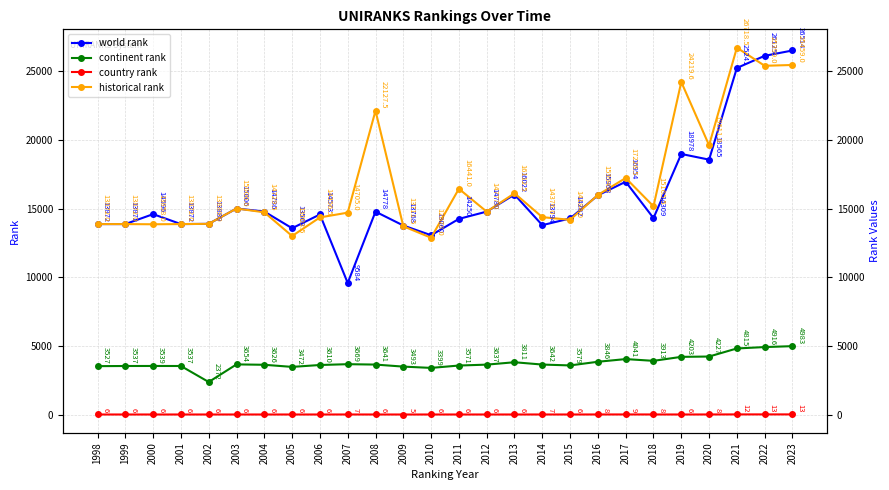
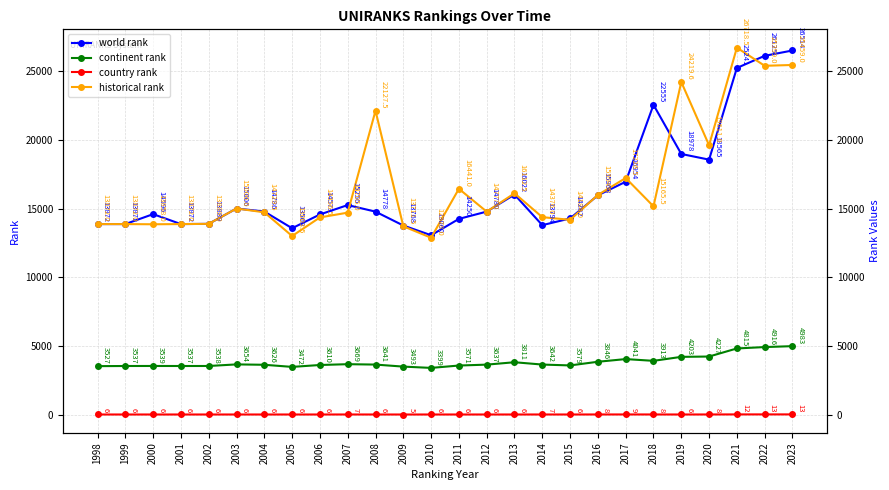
  {
    "world rank": {
-     "2007": 9584,
+     "2007": 15256,
      "2008": 14778,
      "2011": 14250,
-     "2018": 14309,
+     "2018": 22555,
      "2019": 18978,
      "2021": 25241
    },
    "continent rank": {
      "1998": 3527,
      "1999": 3537,
      "2000": 3539,
      "2001": 3537,
-     "2002": 2372,
+     "2002": 3538,
      "2003": 3654,
      "2004": 3626,
      "2005": 3472,
      "2006": 3610,
      "2007": 3669,
      "2008": 3641,
      "2009": 3493,
      "2010": 3399,
      "2011": 3571,
      "2012": 3637,
      "2013": 3811,
      "2014": 3642,
      "2015": 3579,
      "2016": 3846,
      "2017": 4041,
      "2018": 3913,
      "2019": 4203,
      "2020": 4227,
      "2021": 4815,
      "2022": 4916,
      "2023": 4983
    },
    "country rank": {
      "1998": 6,
      "1999": 6,
      "2000": 6,
      "2001": 6,
      "2002": 6,
      "2003": 6,
      "2004": 6,
      "2005": 6,
      "2006": 6,
      "2007": 7,
      "2008": 6,
      "2009": 5,
      "2010": 6,
      "2011": 6,
      "2012": 6,
      "2013": 6,
      "2014": 7,
      "2015": 6,
      "2016": 8,
      "2017": 9,
      "2018": 8,
      "2019": 6,
      "2020": 8,
      "2021": 12,
      "2022": 13,
      "2023": 13
    },
    "historical rank": {
      "2008": 22127.5,
      "2011": 16441.0,
      "2018": 15165.5,
      "2019": 24219.6,
      "2021": 26718.5
    }
  }
